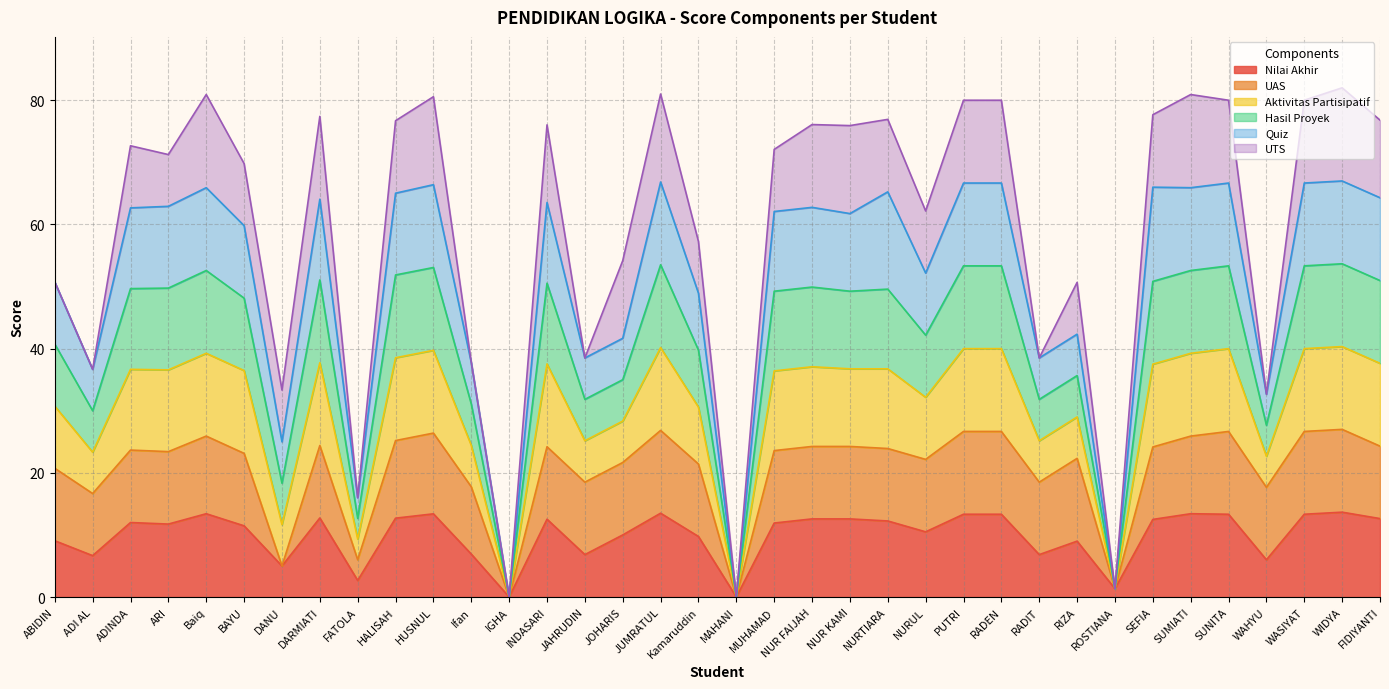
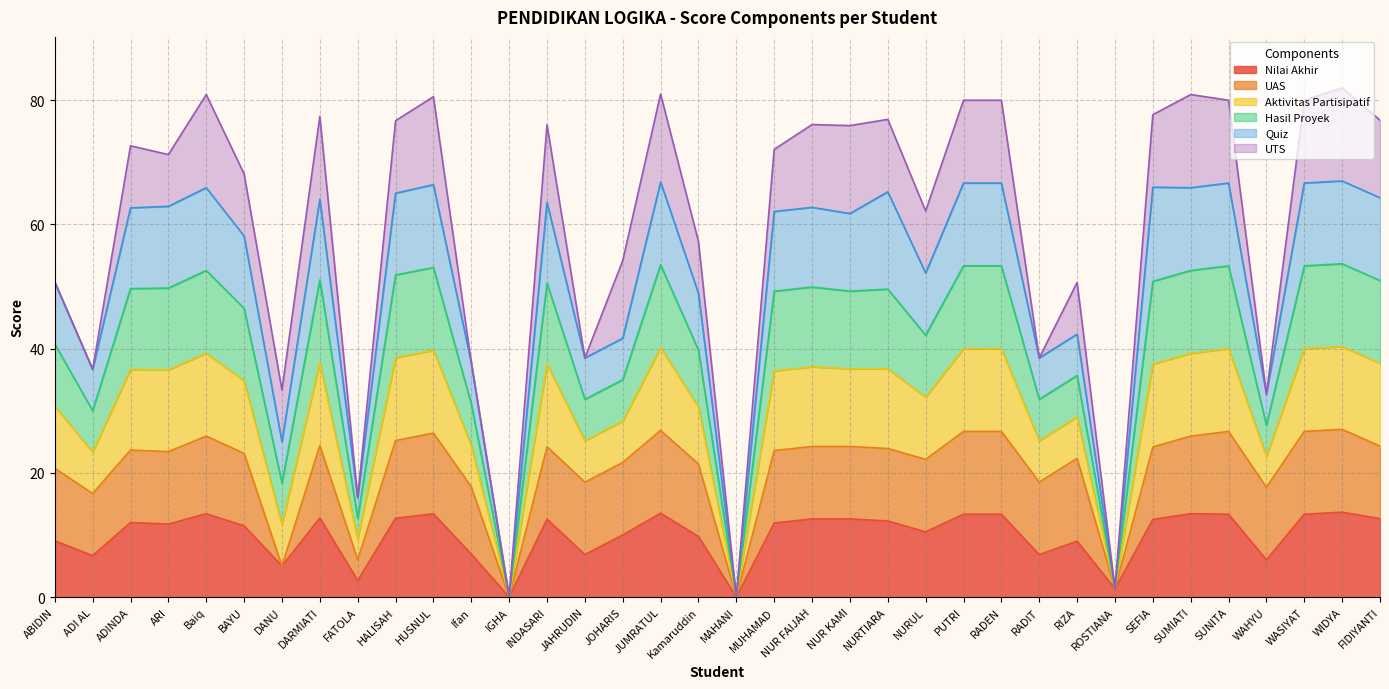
  {
    "Aktivitas Partisipatif": {
      "ABIDIN": 10,
      "ADI AL": 7,
      "ADINDA": 13,
      "ARI": 13,
      "Baiq": 13,
-     "BAYU": 13,
+     "BAYU": 12,
      "DANU": 7,
      "DARMIATI": 13,
      "FATOLA": 3,
      "HALISAH": 13,
      "HUSNUL": 13,
      "Ifan": 7,
      "INDASARI": 13,
      "JAHRUDIN": 7,
      "JOHARIS": 7,
      "JUMRATUL": 13,
      "Kamaruddin": 9,
      "MUHAMAD": 13,
      "NUR FAIJAH": 13,
      "NUR KAMI": 13,
      "NURTIARA": 13,
      "NURUL": 10,
      "PUTRI": 13,
      "RADEN": 13,
      "RADIT": 7,
      "RIZA": 7,
      "SEFIA": 13,
      "SUMIATI": 13,
      "SUNITA": 13,
      "WAHYU": 5,
      "WASIYAT": 13,
      "WIDYA": 13,
      "FIDIYANTI": 13
    },
    "Hasil Proyek": {
      "ABIDIN": 10,
      "ADI AL": 7,
      "ADINDA": 13,
      "ARI": 13,
      "Baiq": 13,
      "BAYU": 12,
      "DANU": 7,
      "DARMIATI": 13,
      "FATOLA": 3,
      "HALISAH": 13,
      "HUSNUL": 13,
      "Ifan": 7,
      "INDASARI": 13,
      "JAHRUDIN": 7,
      "JOHARIS": 7,
      "JUMRATUL": 13,
      "Kamaruddin": 9,
      "MUHAMAD": 13,
      "NUR FAIJAH": 13,
      "NUR KAMI": 13,
      "NURTIARA": 13,
      "NURUL": 10,
      "PUTRI": 13,
      "RADEN": 13,
      "RADIT": 7,
      "RIZA": 7,
      "SEFIA": 13,
      "SUMIATI": 13,
      "SUNITA": 13,
      "WAHYU": 5,
      "WASIYAT": 13,
      "WIDYA": 13,
      "FIDIYANTI": 13
    },
    "Quiz": {
      "ADINDA": 13,
      "ARI": 13,
      "Baiq": 13,
      "BAYU": 12,
      "DANU": 7,
      "DARMIATI": 13,
      "HALISAH": 13,
      "HUSNUL": 13,
      "INDASARI": 13,
      "JOHARIS": 7,
      "JUMRATUL": 13,
      "Kamaruddin": 9,
      "MUHAMAD": 13,
      "NUR FAIJAH": 13,
      "NUR KAMI": 13,
      "NURTIARA": 16,
      "NURUL": 10,
      "PUTRI": 13,
      "RADEN": 13,
      "RIZA": 7,
      "SEFIA": 15,
      "SUMIATI": 13,
      "SUNITA": 13,
      "WASIYAT": 13,
      "WIDYA": 13,
      "FIDIYANTI": 13
    },
    "UTS": {
      "ADINDA": 10,
      "ARI": 8,
      "Baiq": 15,
      "BAYU": 10,
      "DANU": 8,
      "DARMIATI": 13,
      "HALISAH": 12,
      "HUSNUL": 14,
      "INDASARI": 13,
      "JOHARIS": 13,
      "JUMRATUL": 14,
      "Kamaruddin": 8,
      "MUHAMAD": 10,
      "NUR FAIJAH": 13,
      "NUR KAMI": 14,
      "NURTIARA": 12,
      "NURUL": 10,
      "PUTRI": 13,
      "RADEN": 13,
      "RIZA": 8,
      "SEFIA": 12,
      "SUMIATI": 15,
      "SUNITA": 13,
      "FIDIYANTI": 13
    }
  }
